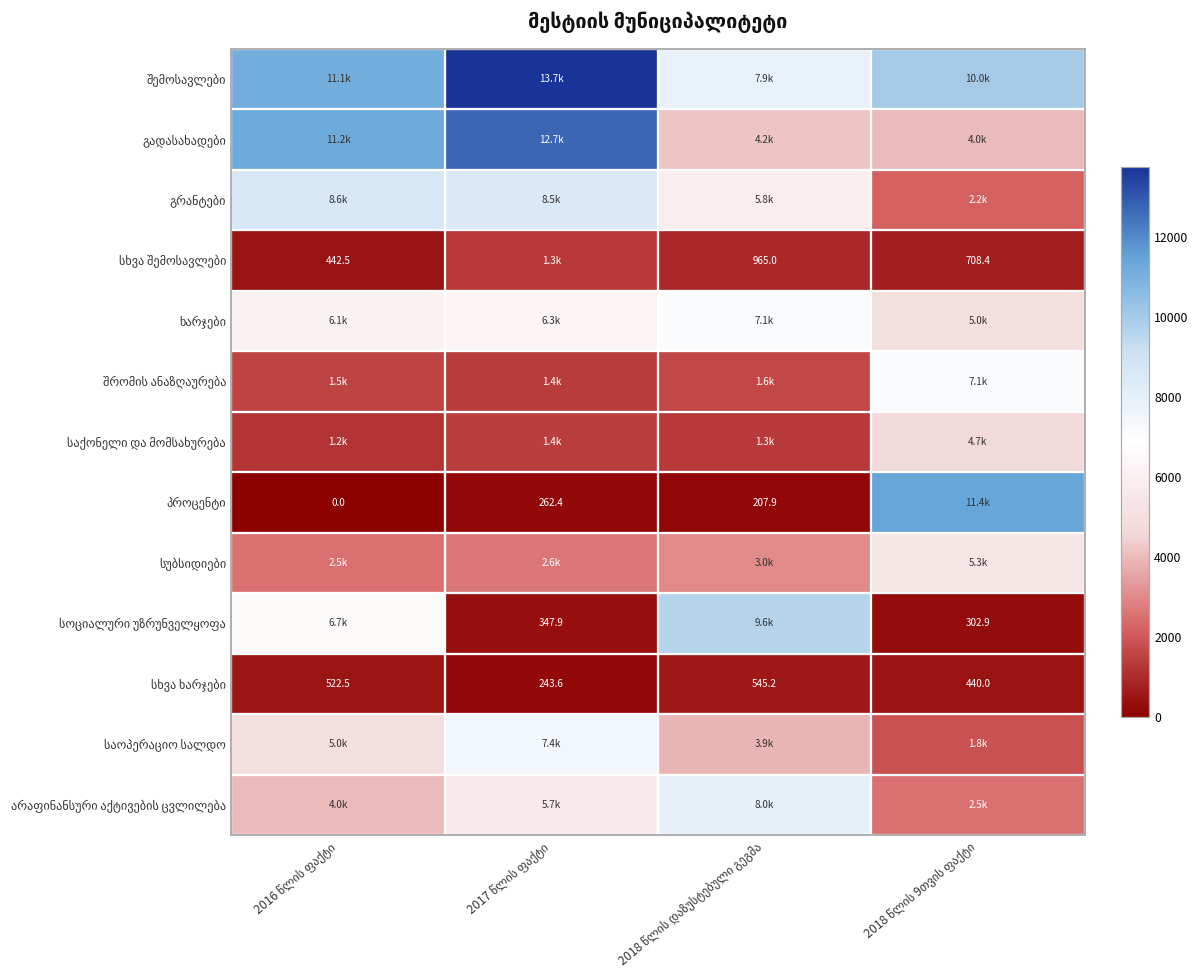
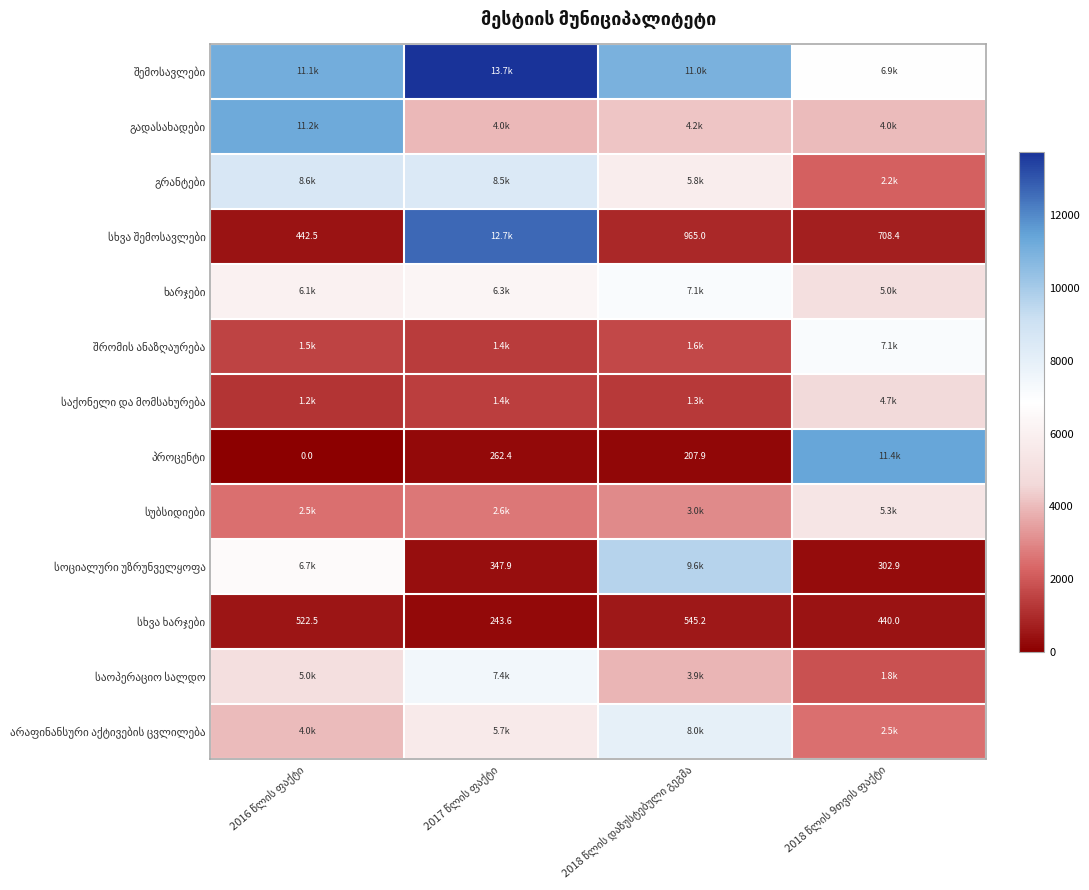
  {
    "შემოსავლები": {
      "2016 წლის ფაქტი": "11.1k",
      "2017 წლის ფაქტი": "13.7k",
-     "2018 წლის დაზუსტებული გეგმა": "7.9k",
-     "2018 წლის 9თვის ფაქტი": "10.0k"
+     "2018 წლის დაზუსტებული გეგმა": "11.0k",
+     "2018 წლის 9თვის ფაქტი": "6.9k"
    },
    "გადასახადები": {
      "2016 წლის ფაქტი": "11.2k",
-     "2017 წლის ფაქტი": "12.7k",
+     "2017 წლის ფაქტი": "4.0k",
      "2018 წლის დაზუსტებული გეგმა": "4.2k",
      "2018 წლის 9თვის ფაქტი": "4.0k"
    },
    "გრანტები": {
      "2016 წლის ფაქტი": "8.6k",
      "2017 წლის ფაქტი": "8.5k",
      "2018 წლის დაზუსტებული გეგმა": "5.8k",
      "2018 წლის 9თვის ფაქტი": "2.2k"
    },
    "სხვა შემოსავლები": {
      "2016 წლის ფაქტი": "442.5",
-     "2017 წლის ფაქტი": "1.3k",
+     "2017 წლის ფაქტი": "12.7k",
      "2018 წლის დაზუსტებული გეგმა": "965.0",
      "2018 წლის 9თვის ფაქტი": "708.4"
    },
    "ხარჯები": {
      "2016 წლის ფაქტი": "6.1k",
      "2017 წლის ფაქტი": "6.3k",
      "2018 წლის დაზუსტებული გეგმა": "7.1k",
      "2018 წლის 9თვის ფაქტი": "5.0k"
    },
    "შრომის ანაზღაურება": {
      "2016 წლის ფაქტი": "1.5k",
      "2017 წლის ფაქტი": "1.4k",
      "2018 წლის დაზუსტებული გეგმა": "1.6k",
      "2018 წლის 9თვის ფაქტი": "7.1k"
    },
    "საქონელი და მომსახურება": {
      "2016 წლის ფაქტი": "1.2k",
      "2017 წლის ფაქტი": "1.4k",
      "2018 წლის დაზუსტებული გეგმა": "1.3k",
      "2018 წლის 9თვის ფაქტი": "4.7k"
    },
    "პროცენტი": {
      "2016 წლის ფაქტი": "0.0",
      "2017 წლის ფაქტი": "262.4",
      "2018 წლის დაზუსტებული გეგმა": "207.9",
      "2018 წლის 9თვის ფაქტი": "11.4k"
    },
    "სუბსიდიები": {
      "2016 წლის ფაქტი": "2.5k",
      "2017 წლის ფაქტი": "2.6k",
      "2018 წლის დაზუსტებული გეგმა": "3.0k",
      "2018 წლის 9თვის ფაქტი": "5.3k"
    },
    "სოციალური უზრუნველყოფა": {
      "2016 წლის ფაქტი": "6.7k",
      "2017 წლის ფაქტი": "347.9",
      "2018 წლის დაზუსტებული გეგმა": "9.6k",
      "2018 წლის 9თვის ფაქტი": "302.9"
    },
    "სხვა ხარჯები": {
      "2016 წლის ფაქტი": "522.5",
      "2017 წლის ფაქტი": "243.6",
      "2018 წლის დაზუსტებული გეგმა": "545.2",
      "2018 წლის 9თვის ფაქტი": "440.0"
    },
    "საოპერაციო სალდო": {
      "2016 წლის ფაქტი": "5.0k",
      "2017 წლის ფაქტი": "7.4k",
      "2018 წლის დაზუსტებული გეგმა": "3.9k",
      "2018 წლის 9თვის ფაქტი": "1.8k"
    },
    "არაფინანსური აქტივების ცვლილება": {
      "2016 წლის ფაქტი": "4.0k",
      "2017 წლის ფაქტი": "5.7k",
      "2018 წლის დაზუსტებული გეგმა": "8.0k",
      "2018 წლის 9თვის ფაქტი": "2.5k"
    }
  }
